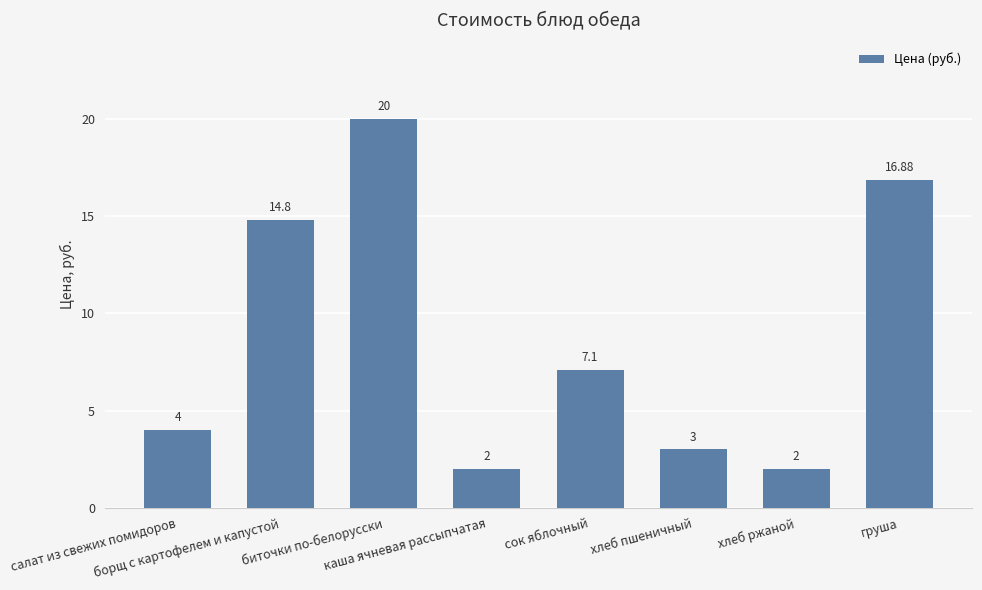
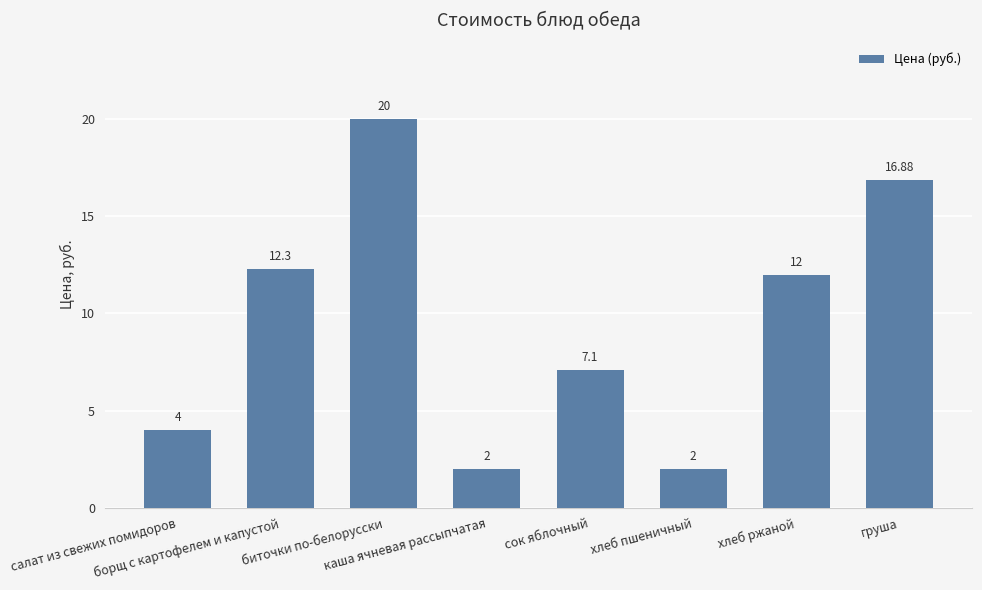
  {
    "салат из свежих помидоров": 4,
-   "борщ с картофелем и капустой": 14.8,
+   "борщ с картофелем и капустой": 12.3,
    "биточки по-белорусски": 20,
    "каша ячневая рассыпчатая": 2,
    "сок яблочный": 7.1,
-   "хлеб пшеничный": 3,
-   "хлеб ржаной": 2,
+   "хлеб пшеничный": 2,
+   "хлеб ржаной": 12,
    "груша": 16.88
  }
